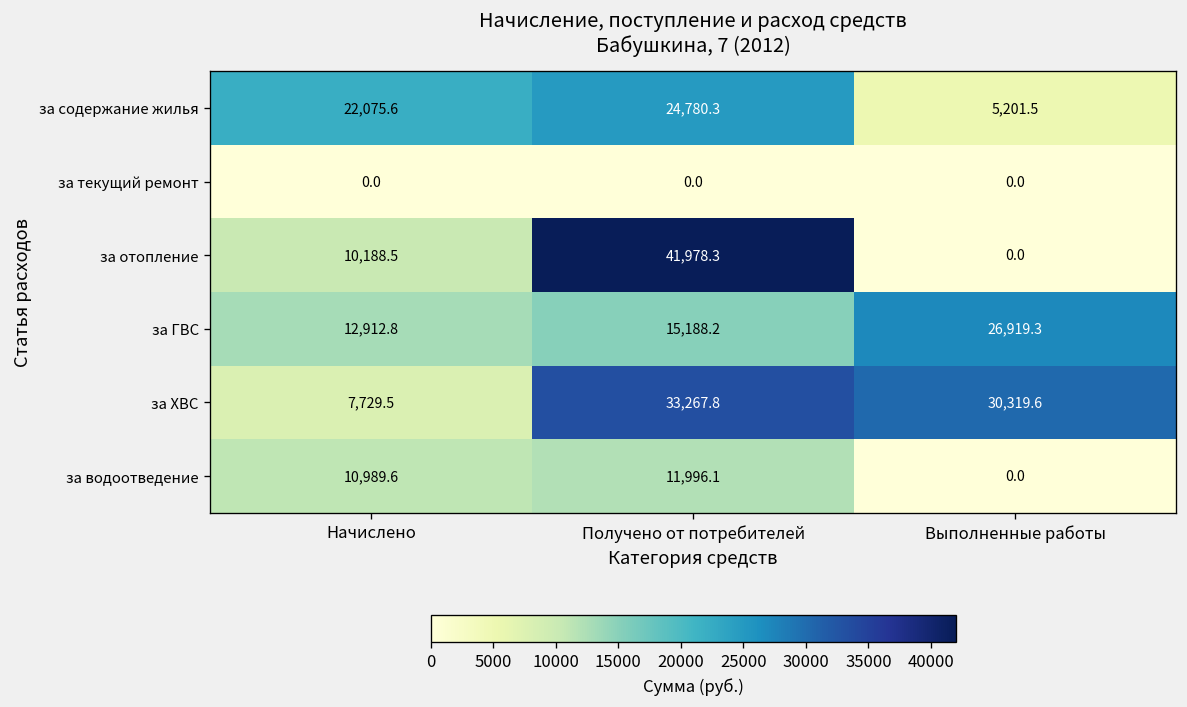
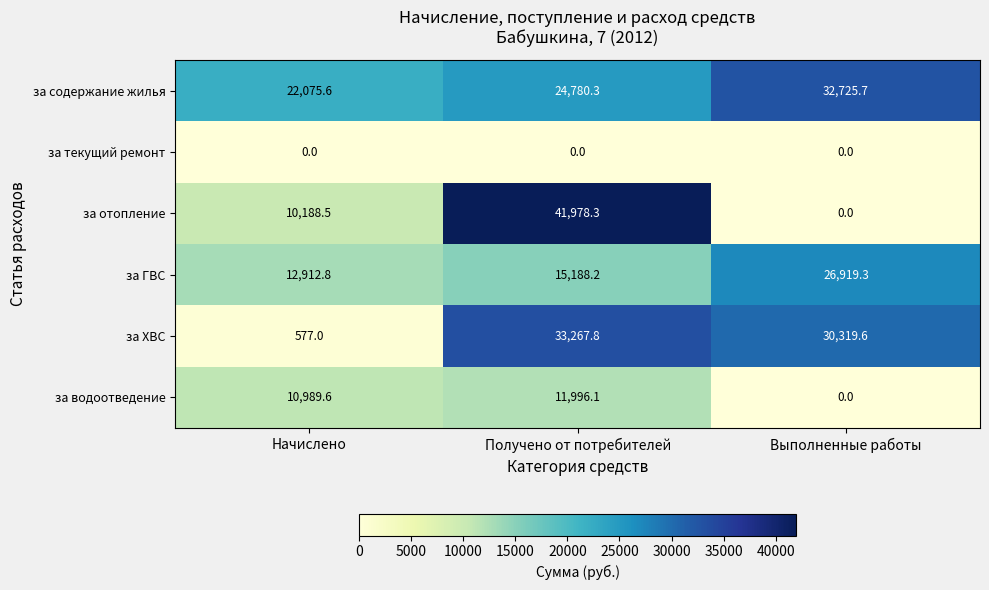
  {
    "за содержание жилья": {
      "Начислено": "22,075.6",
      "Получено от потребителей": "24,780.3",
-     "Выполненные работы": "5,201.5"
+     "Выполненные работы": "32,725.7"
    },
    "за текущий ремонт": {
      "Начислено": "0.0",
      "Получено от потребителей": "0.0",
      "Выполненные работы": "0.0"
    },
    "за отопление": {
      "Начислено": "10,188.5",
      "Получено от потребителей": "41,978.3",
      "Выполненные работы": "0.0"
    },
    "за ГВС": {
      "Начислено": "12,912.8",
      "Получено от потребителей": "15,188.2",
      "Выполненные работы": "26,919.3"
    },
    "за ХВС": {
-     "Начислено": "7,729.5",
+     "Начислено": "577.0",
      "Получено от потребителей": "33,267.8",
      "Выполненные работы": "30,319.6"
    },
    "за водоотведение": {
      "Начислено": "10,989.6",
      "Получено от потребителей": "11,996.1",
      "Выполненные работы": "0.0"
    }
  }
